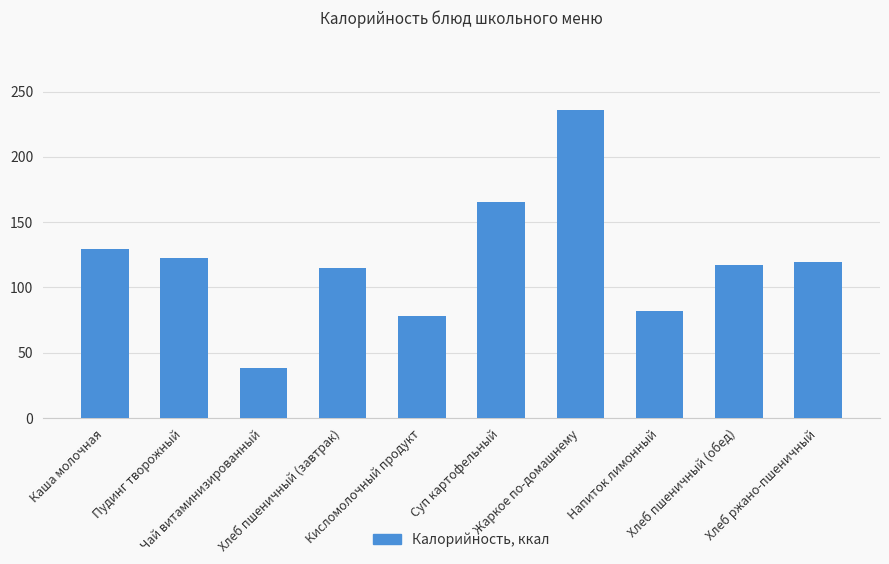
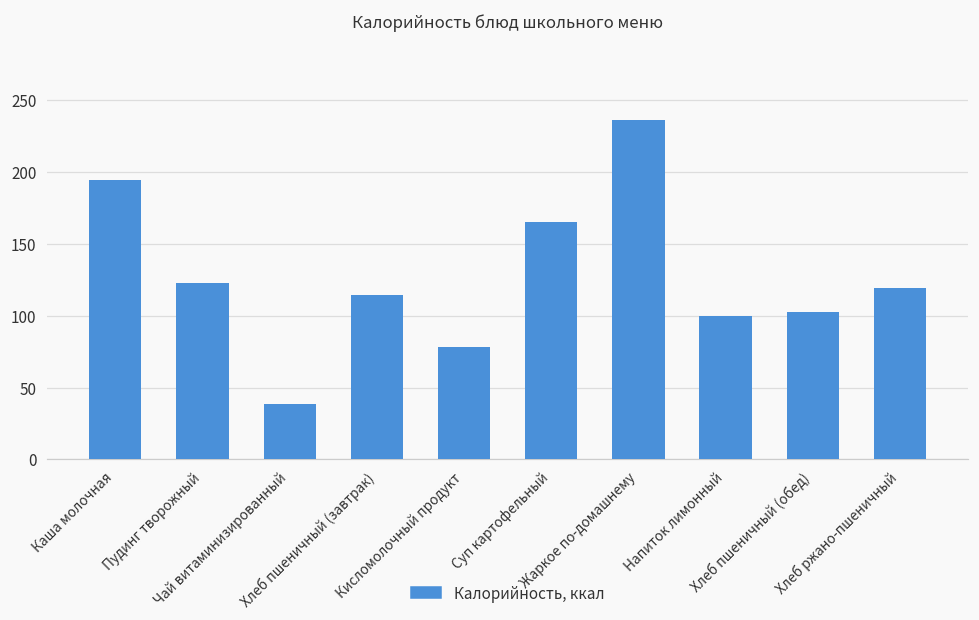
  {
-   "Каша молочная": 129,
+   "Каша молочная": 194,
    "Пудинг творожный": 122,
    "Чай витаминизированный": 39,
    "Хлеб пшеничный (завтрак)": 115,
    "Кисломолочный продукт": 78,
    "Суп картофельный": 165,
    "Жаркое по-домашнему": 236,
-   "Напиток лимонный": 82,
-   "Хлеб пшеничный (обед)": 117,
+   "Напиток лимонный": 100,
+   "Хлеб пшеничный (обед)": 103,
    "Хлеб ржано-пшеничный": 119
  }
